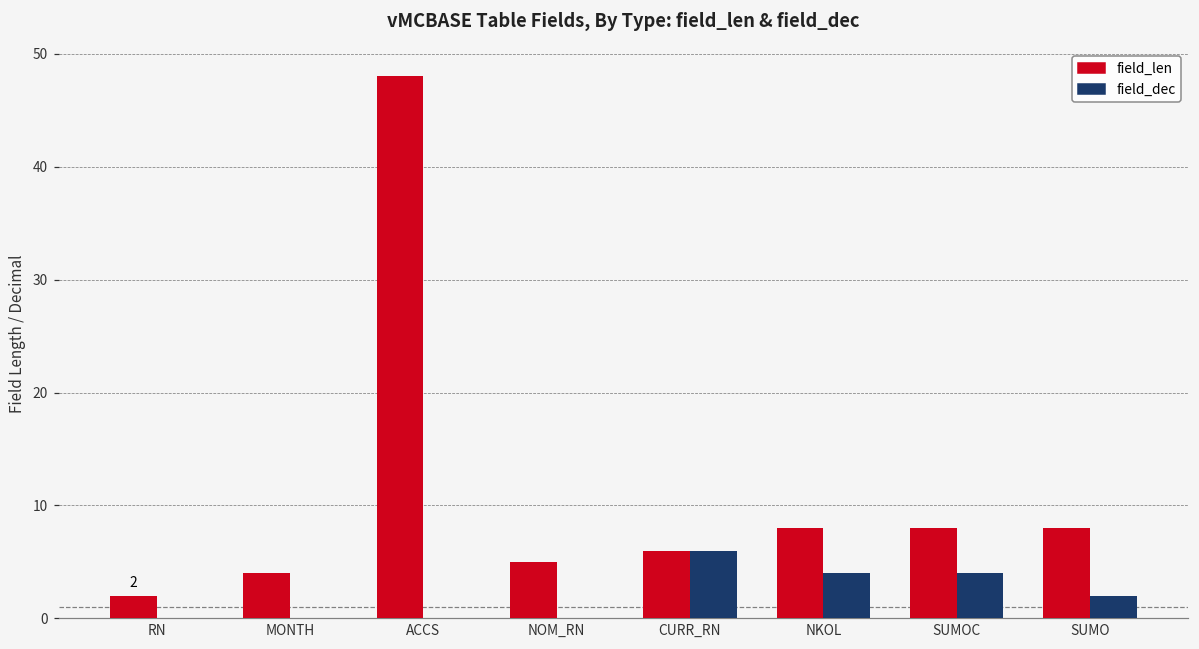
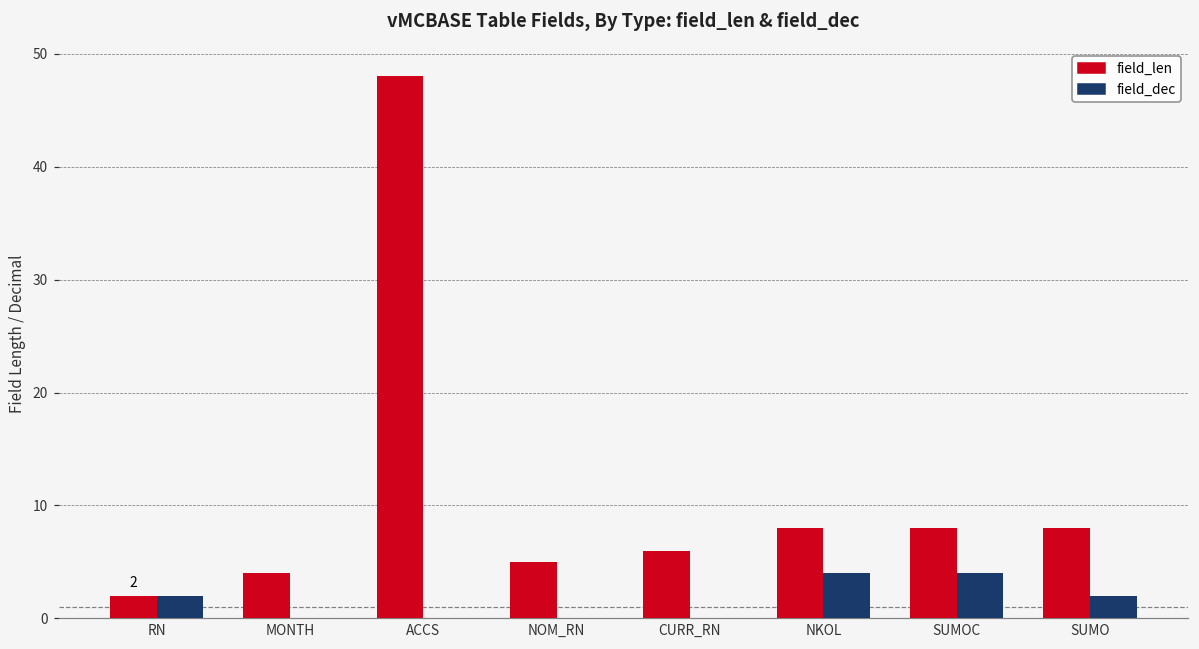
  {
    "field_len": {
      "RN": 2
    },
    "field_dec": {
-     "RN": 0,
+     "RN": 2,
      "MONTH": 0,
      "ACCS": 0,
      "NOM_RN": 0,
-     "CURR_RN": 6,
+     "CURR_RN": 0,
      "NKOL": 4,
      "SUMOC": 4,
      "SUMO": 2
    }
  }
